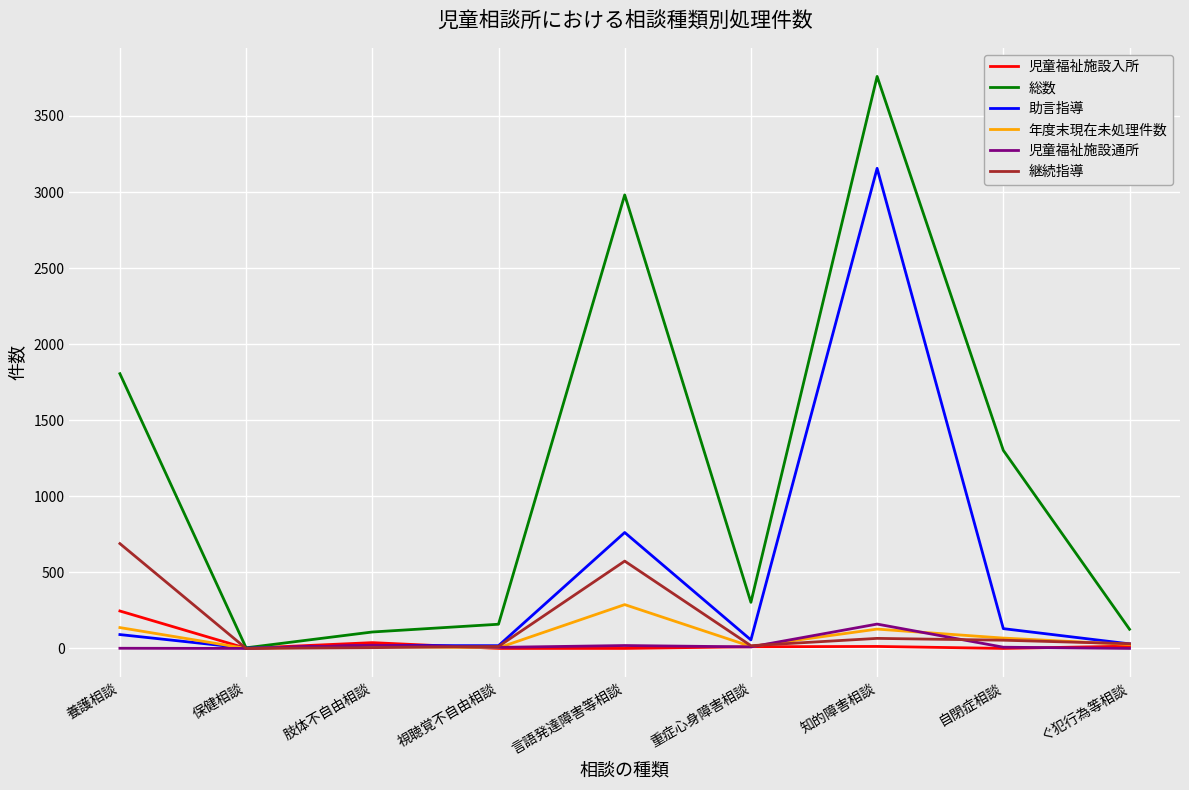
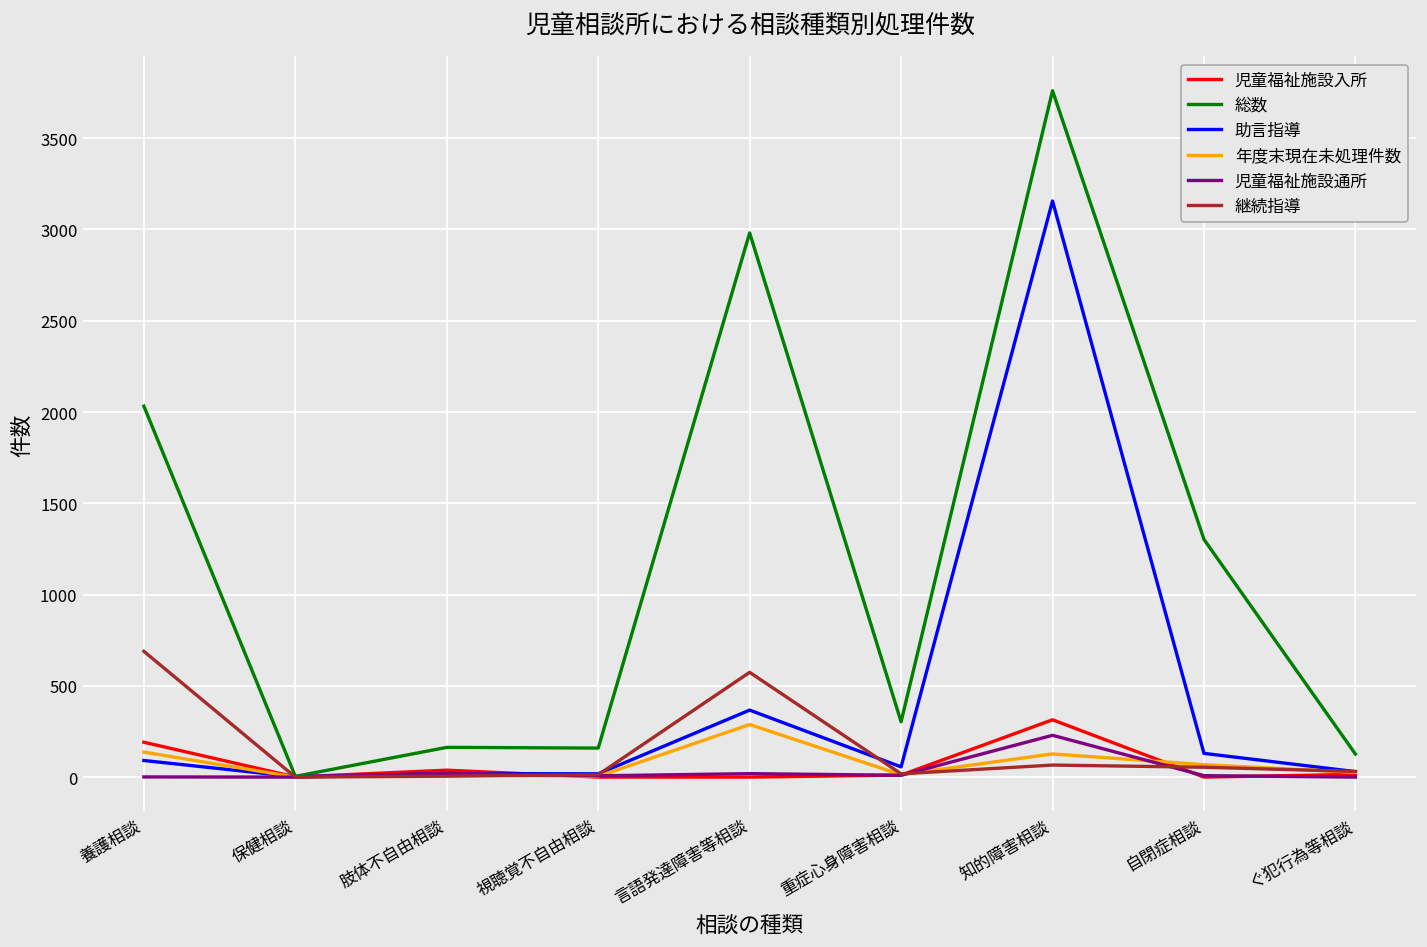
  {
    "児童福祉施設入所": {
-     "養護相談": 250,
+     "養護相談": 190,
      "肢体不自由相談": 40,
      "言語発達障害等相談": 0,
-     "知的障害相談": 10
+     "知的障害相談": 310
    },
    "総数": {
-     "養護相談": 1810,
-     "肢体不自由相談": 110,
+     "養護相談": 2030,
+     "肢体不自由相談": 160,
      "視聴覚不自由相談": 160,
      "言語発達障害等相談": 2980,
      "重症心身障害相談": 300,
      "知的障害相談": 3760,
      "自閉症相談": 1300,
      "ぐ犯行為等相談": 130
    },
    "助言指導": {
      "養護相談": 90,
-     "言語発達障害等相談": 760,
+     "言語発達障害等相談": 370,
      "重症心身障害相談": 60,
      "知的障害相談": 3160,
      "自閉症相談": 130
    },
    "年度末現在未処理件数": {
      "養護相談": 140,
      "言語発達障害等相談": 290,
      "知的障害相談": 130
    },
    "児童福祉施設通所": {
      "養護相談": 0,
      "言語発達障害等相談": 20,
-     "知的障害相談": 160
+     "知的障害相談": 230
    },
    "継続指導": {
      "養護相談": 690,
      "言語発達障害等相談": 570,
      "知的障害相談": 70
    }
  }
